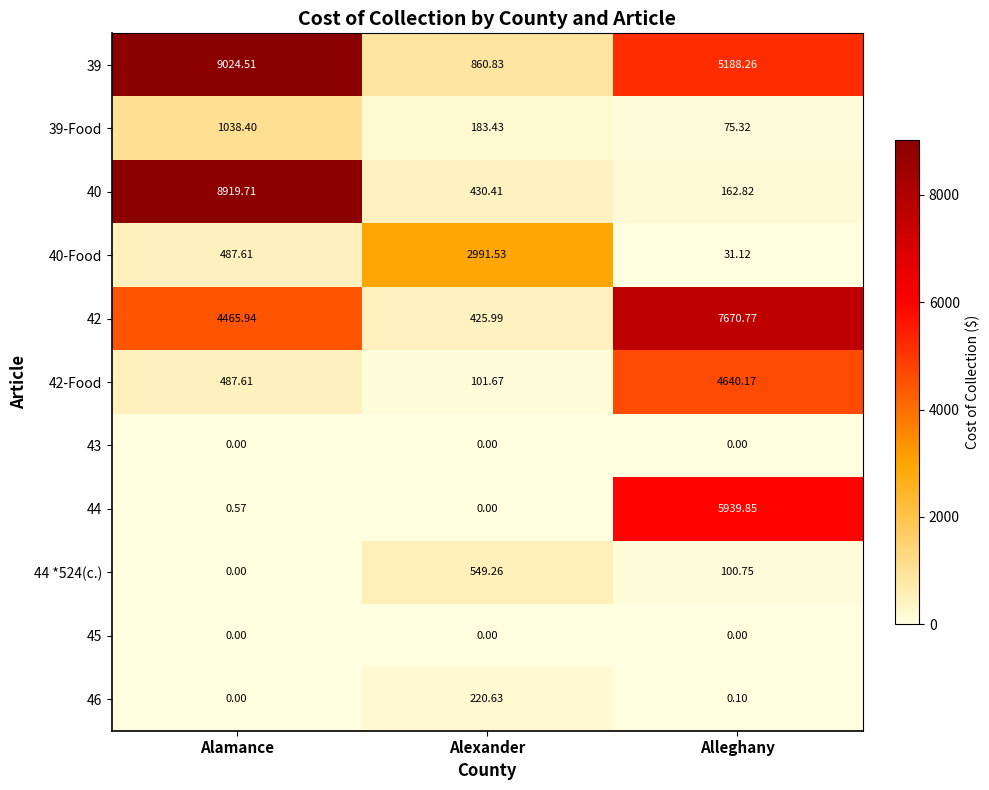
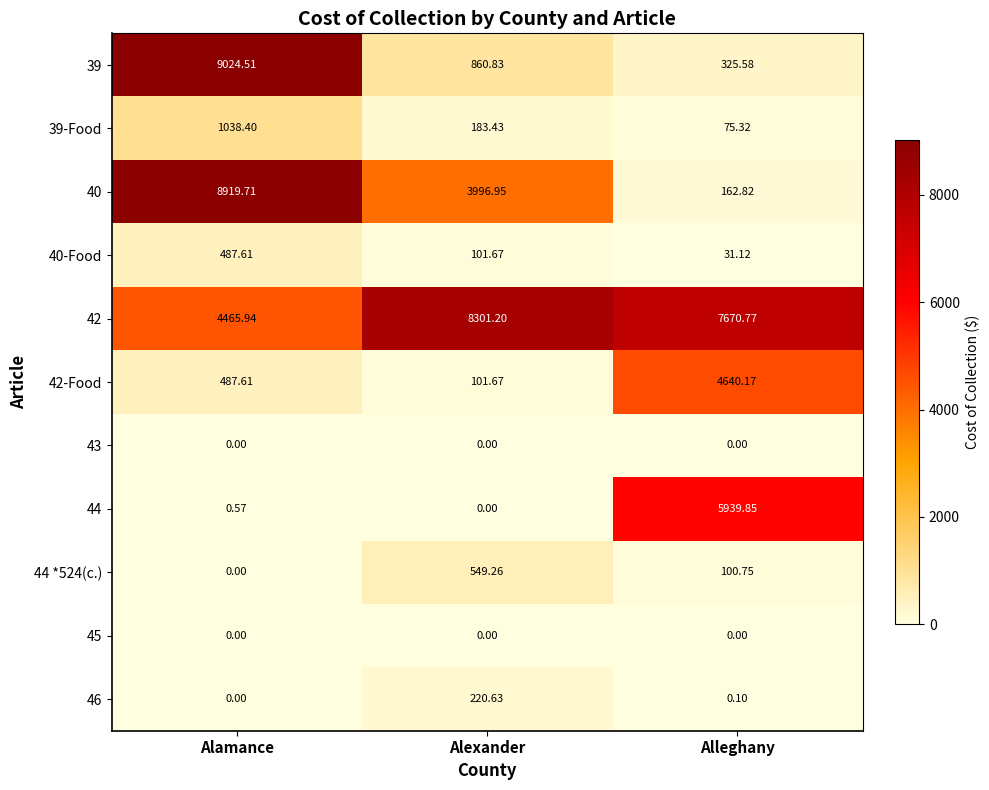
  {
    "39": {
      "Alamance": 9024.51,
      "Alexander": 860.83,
-     "Alleghany": 5188.26
+     "Alleghany": 325.58
    },
    "39-Food": {
      "Alamance": 1038.40,
      "Alexander": 183.43,
      "Alleghany": 75.32
    },
    "40": {
      "Alamance": 8919.71,
-     "Alexander": 430.41,
+     "Alexander": 3996.95,
      "Alleghany": 162.82
    },
    "40-Food": {
      "Alamance": 487.61,
-     "Alexander": 2991.53,
+     "Alexander": 101.67,
      "Alleghany": 31.12
    },
    "42": {
      "Alamance": 4465.94,
-     "Alexander": 425.99,
+     "Alexander": 8301.20,
      "Alleghany": 7670.77
    },
    "42-Food": {
      "Alamance": 487.61,
      "Alexander": 101.67,
      "Alleghany": 4640.17
    },
    "43": {
      "Alamance": 0.00,
      "Alexander": 0.00,
      "Alleghany": 0.00
    },
    "44": {
      "Alamance": 0.57,
      "Alexander": 0.00,
      "Alleghany": 5939.85
    },
    "44 *524(c.)": {
      "Alamance": 0.00,
      "Alexander": 549.26,
      "Alleghany": 100.75
    },
    "45": {
      "Alamance": 0.00,
      "Alexander": 0.00,
      "Alleghany": 0.00
    },
    "46": {
      "Alamance": 0.00,
      "Alexander": 220.63,
      "Alleghany": 0.10
    }
  }
